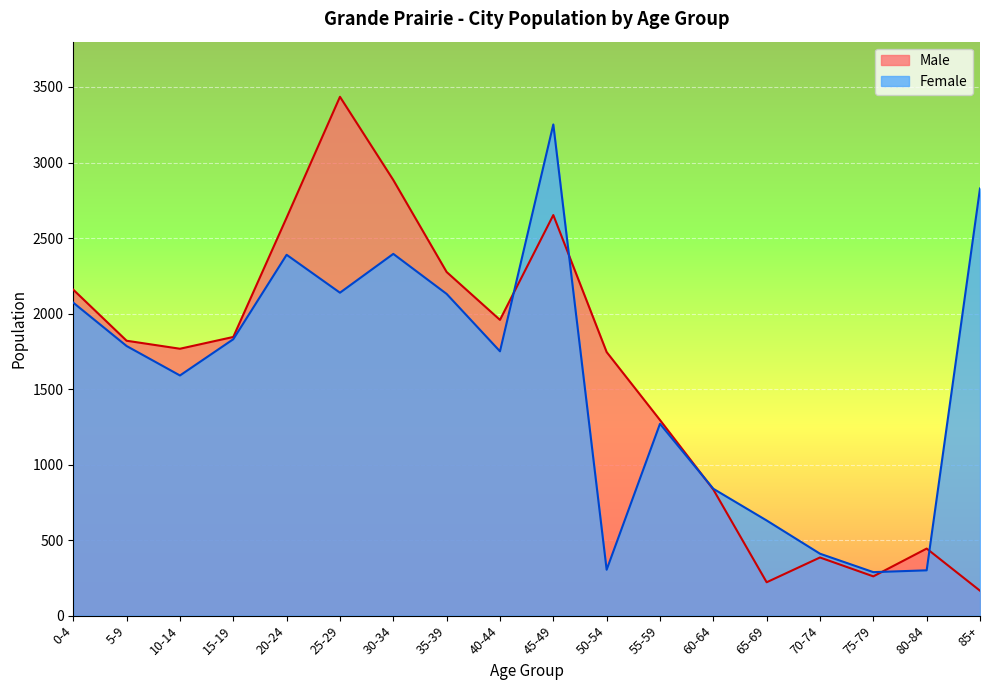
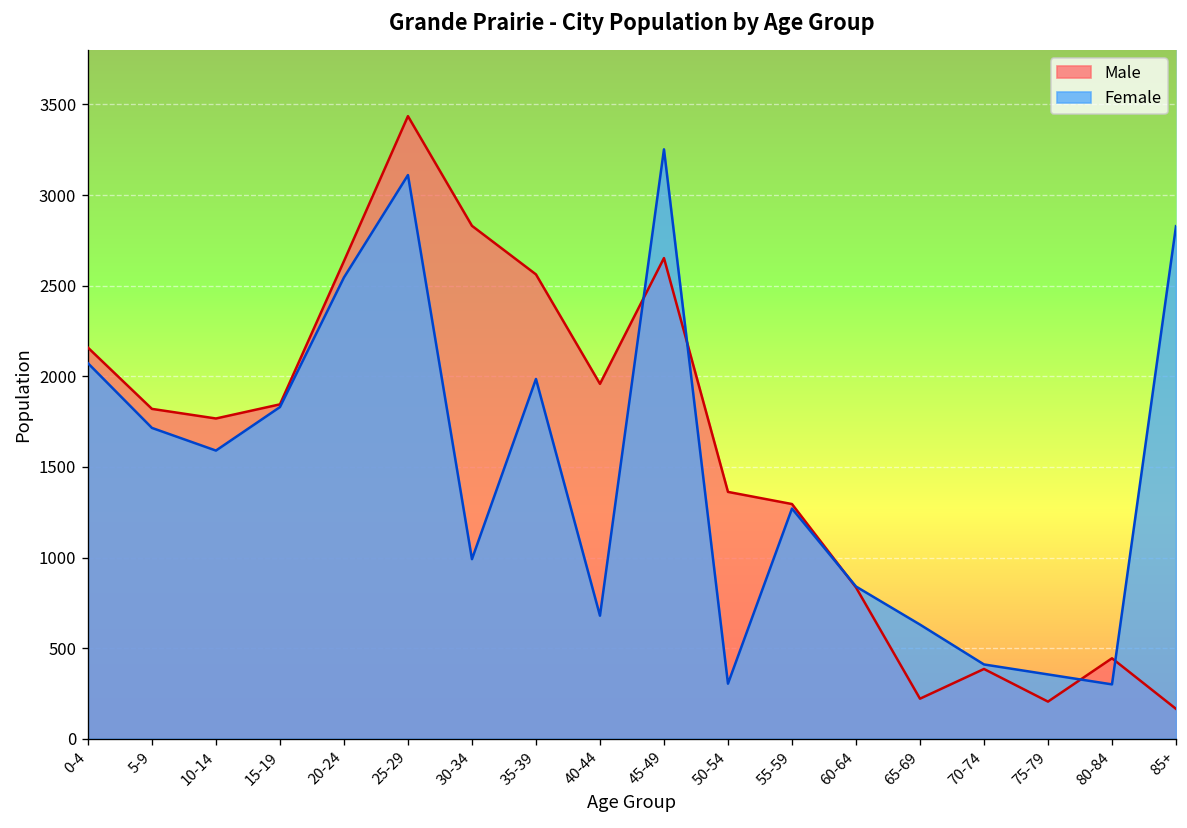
  {
    "Male": {
      "0-4": 2160,
      "5-9": 1820,
      "10-14": 1770,
      "20-24": 2640,
      "25-29": 3440,
-     "30-34": 2880,
-     "35-39": 2280,
+     "30-34": 2830,
+     "35-39": 2560,
      "40-44": 1960,
      "45-49": 2650,
-     "50-54": 1750,
+     "50-54": 1360,
      "55-59": 1300,
      "65-69": 220,
      "70-74": 390,
-     "75-79": 260,
+     "75-79": 210,
      "80-84": 440,
      "85+": 170
    },
    "Female": {
      "0-4": 2070,
-     "5-9": 1790,
+     "5-9": 1720,
      "10-14": 1590,
-     "20-24": 2390,
-     "25-29": 2140,
-     "30-34": 2400,
-     "35-39": 2130,
-     "40-44": 1750,
+     "20-24": 2550,
+     "25-29": 3110,
+     "30-34": 990,
+     "35-39": 1990,
+     "40-44": 680,
      "45-49": 3250,
      "50-54": 300,
      "55-59": 1270,
      "65-69": 630,
      "70-74": 410,
-     "75-79": 290,
+     "75-79": 360,
      "80-84": 300,
      "85+": 2830
    }
  }
